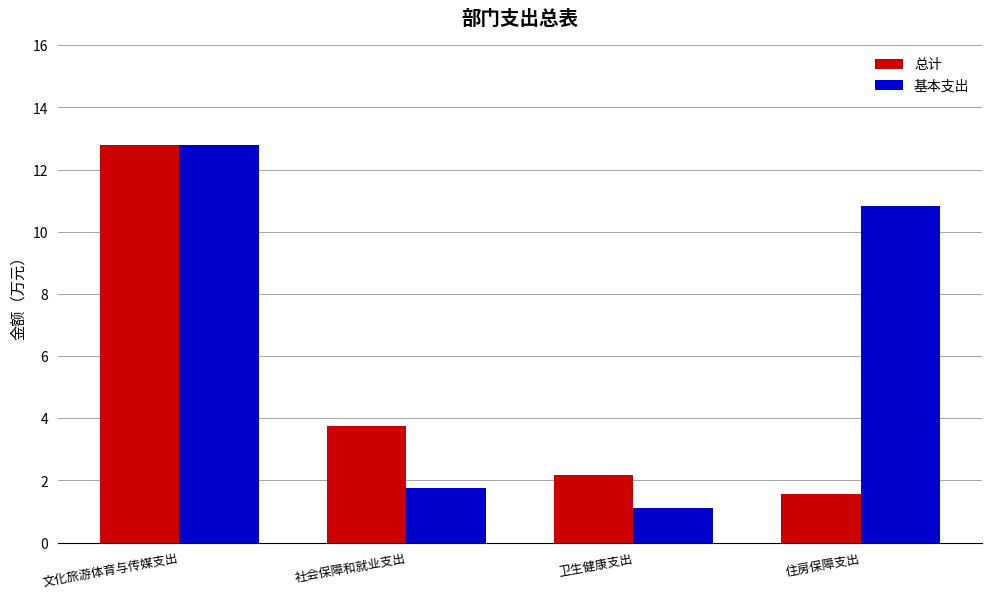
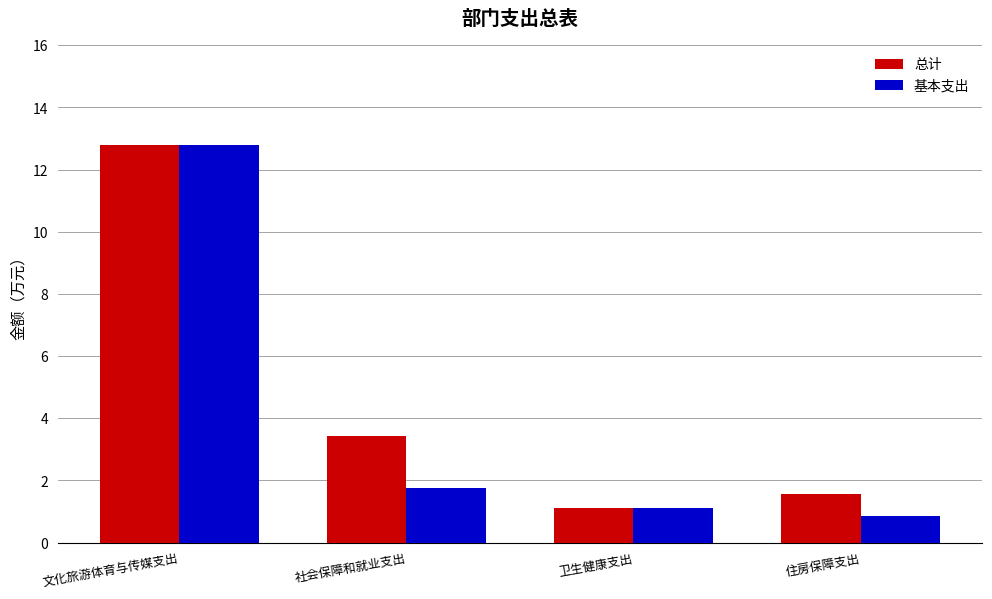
  {
    "总计": {
      "文化旅游体育与传媒支出": 12.8,
-     "社会保障和就业支出": 3.7,
-     "卫生健康支出": 2.2,
+     "社会保障和就业支出": 3.4,
+     "卫生健康支出": 1.1,
      "住房保障支出": 1.6
    },
    "基本支出": {
      "文化旅游体育与传媒支出": 12.8,
      "社会保障和就业支出": 1.8,
      "卫生健康支出": 1.1,
-     "住房保障支出": 10.8
+     "住房保障支出": 0.8
    }
  }
